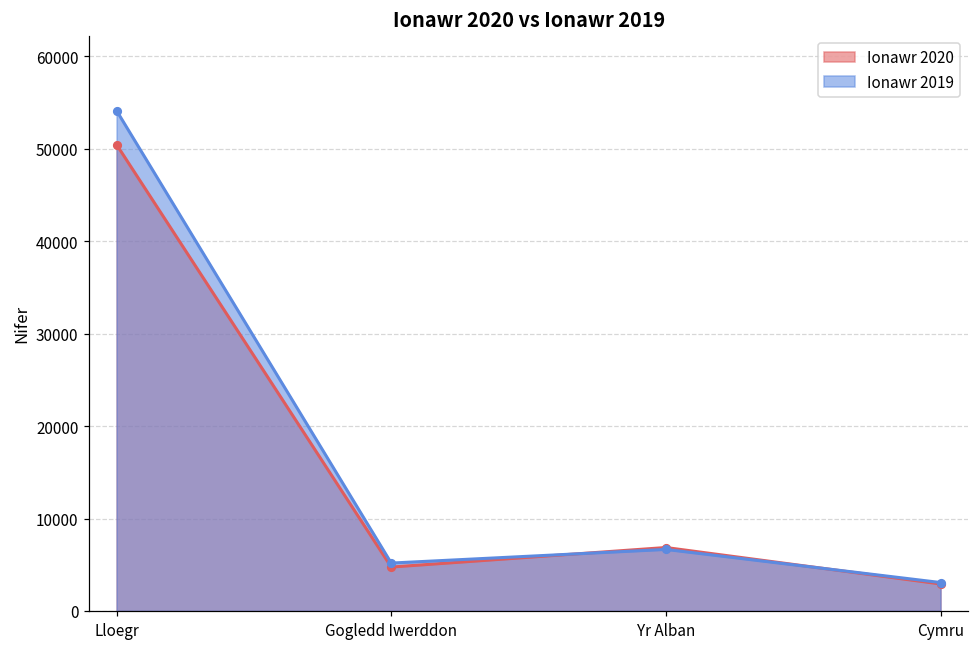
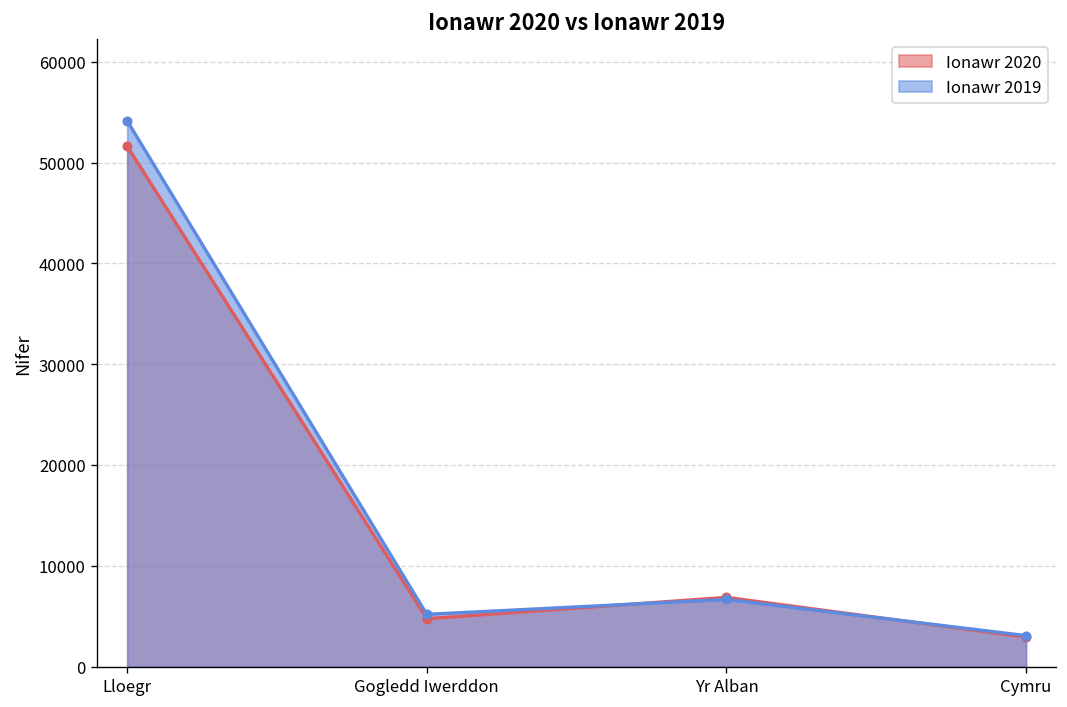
  {
    "Ionawr 2020": {
-     "Lloegr": 50000,
+     "Lloegr": 52000,
      "Gogledd Iwerddon": 5000
    },
    "Ionawr 2019": {
      "Lloegr": 54000,
      "Gogledd Iwerddon": 5000
    }
  }
